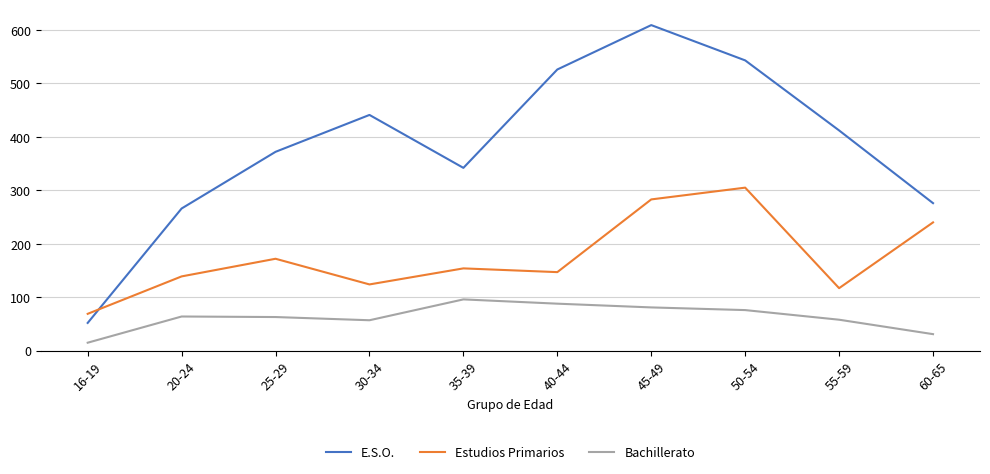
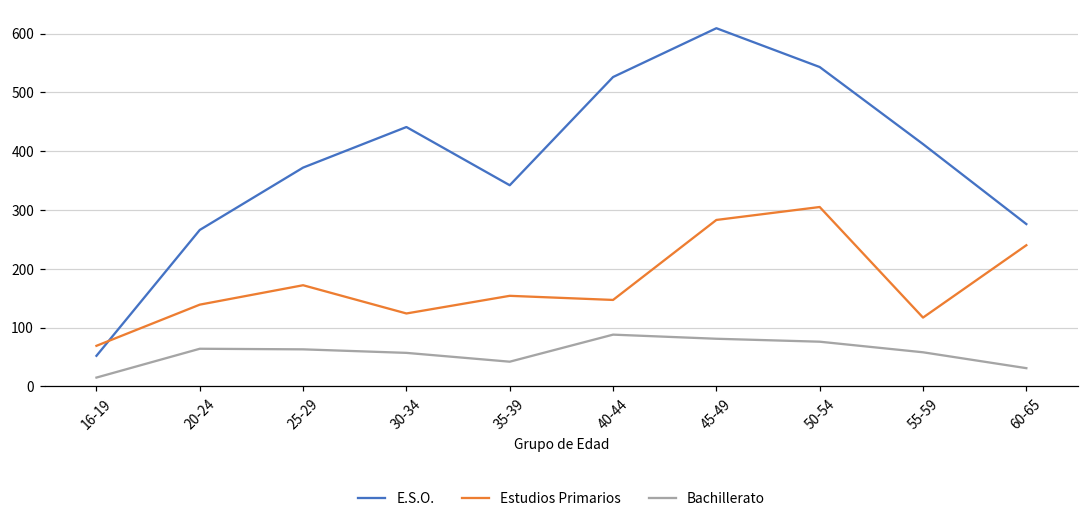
  {
    "E.S.O.": {
      "16-19": 50,
      "20-24": 270,
      "25-29": 370,
      "30-34": 440,
      "35-39": 340,
      "40-44": 530,
      "45-49": 610,
      "50-54": 540,
      "55-59": 410,
      "60-65": 280
    },
    "Estudios Primarios": {
      "16-19": 70,
      "20-24": 140,
      "25-29": 170,
      "30-34": 120,
      "35-39": 150,
      "40-44": 150,
      "45-49": 280,
      "50-54": 310,
      "55-59": 120,
      "60-65": 240
    },
    "Bachillerato": {
      "16-19": 20,
      "20-24": 60,
      "25-29": 60,
      "30-34": 60,
-     "35-39": 100,
+     "35-39": 40,
      "40-44": 90,
      "45-49": 80,
      "50-54": 80,
      "55-59": 60,
      "60-65": 30
    }
  }
